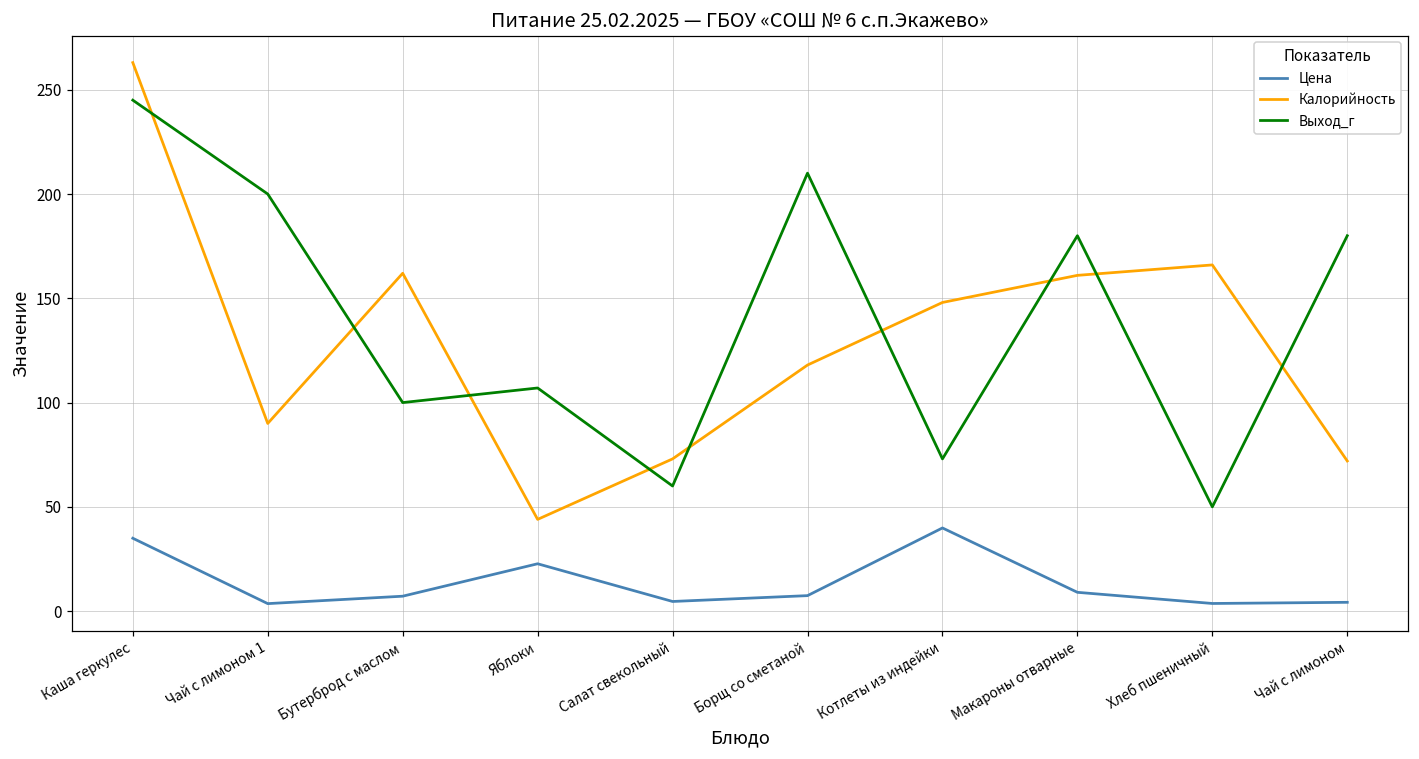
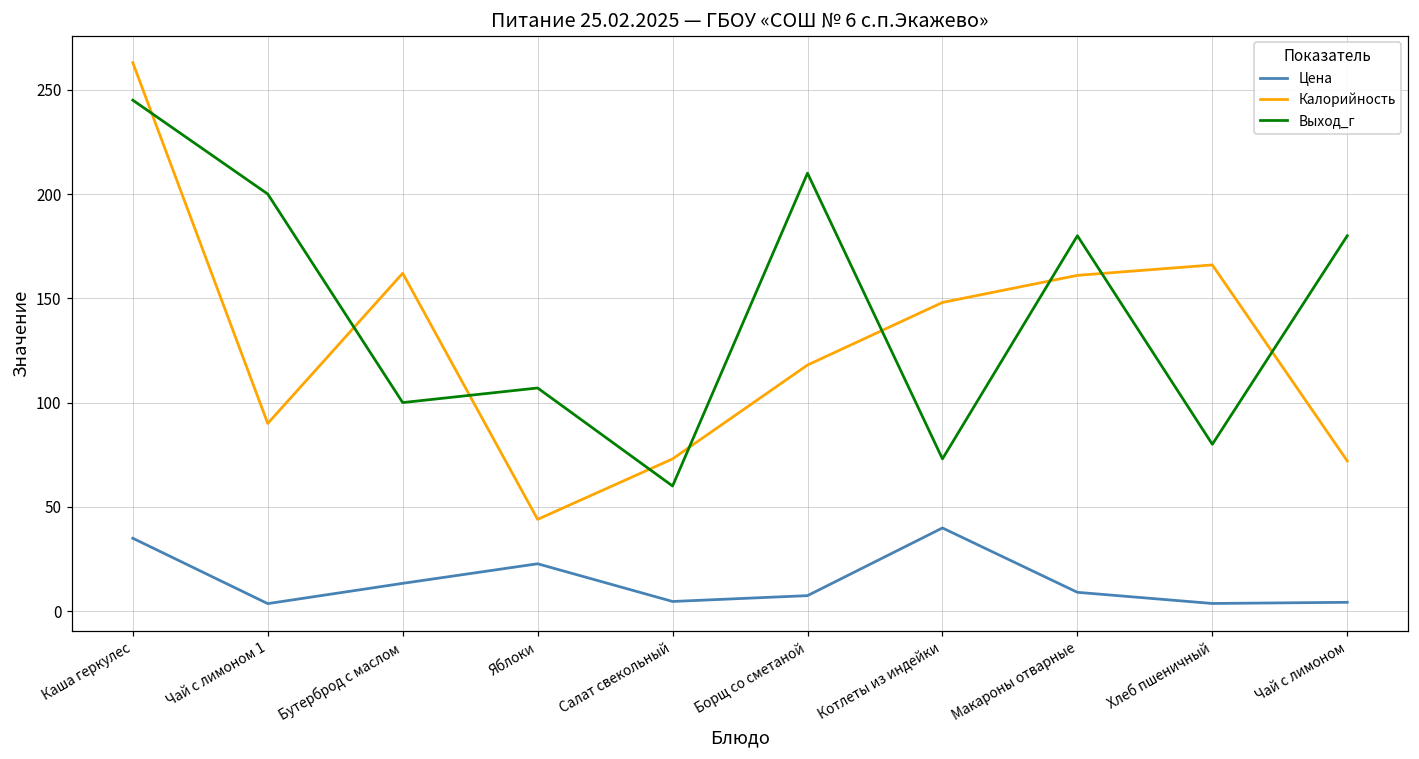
  {
    "Цена": {
      "Каша геркулес": 35,
      "Чай с лимоном 1": 4,
-     "Бутерброд с маслом": 7,
+     "Бутерброд с маслом": 13,
      "Яблоки": 23,
      "Салат свекольный": 5,
      "Борщ со сметаной": 7,
      "Котлеты из индейки": 40,
      "Макароны отварные": 9,
      "Хлеб пшеничный": 4,
      "Чай с лимоном": 4
    },
    "Калорийность": {
      "Каша геркулес": 263,
      "Чай с лимоном 1": 90,
      "Бутерброд с маслом": 162,
      "Яблоки": 44,
      "Салат свекольный": 73,
      "Борщ со сметаной": 118,
      "Котлеты из индейки": 148,
      "Макароны отварные": 161,
      "Хлеб пшеничный": 166,
      "Чай с лимоном": 72
    },
    "Выход_г": {
      "Каша геркулес": 245,
      "Чай с лимоном 1": 200,
      "Бутерброд с маслом": 100,
      "Яблоки": 107,
      "Салат свекольный": 60,
      "Борщ со сметаной": 210,
      "Котлеты из индейки": 73,
      "Макароны отварные": 180,
-     "Хлеб пшеничный": 50,
+     "Хлеб пшеничный": 80,
      "Чай с лимоном": 180
    }
  }
